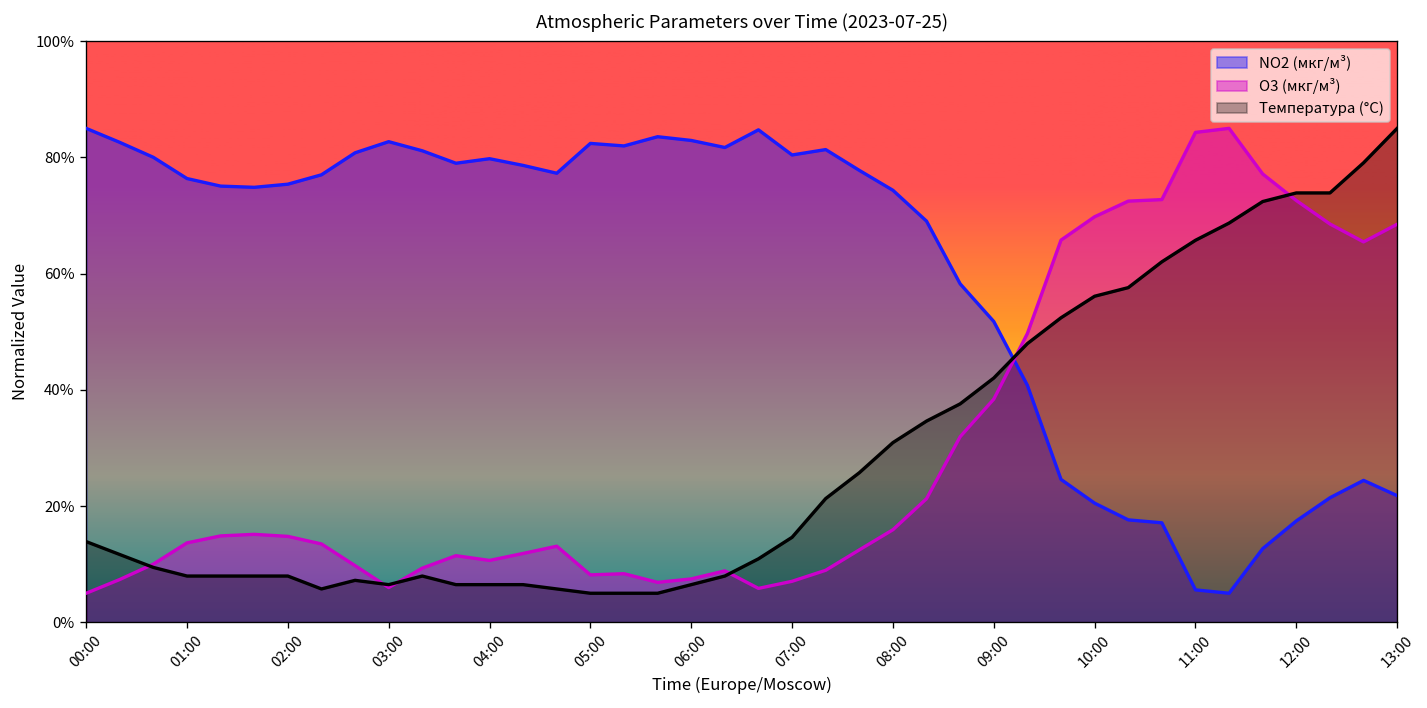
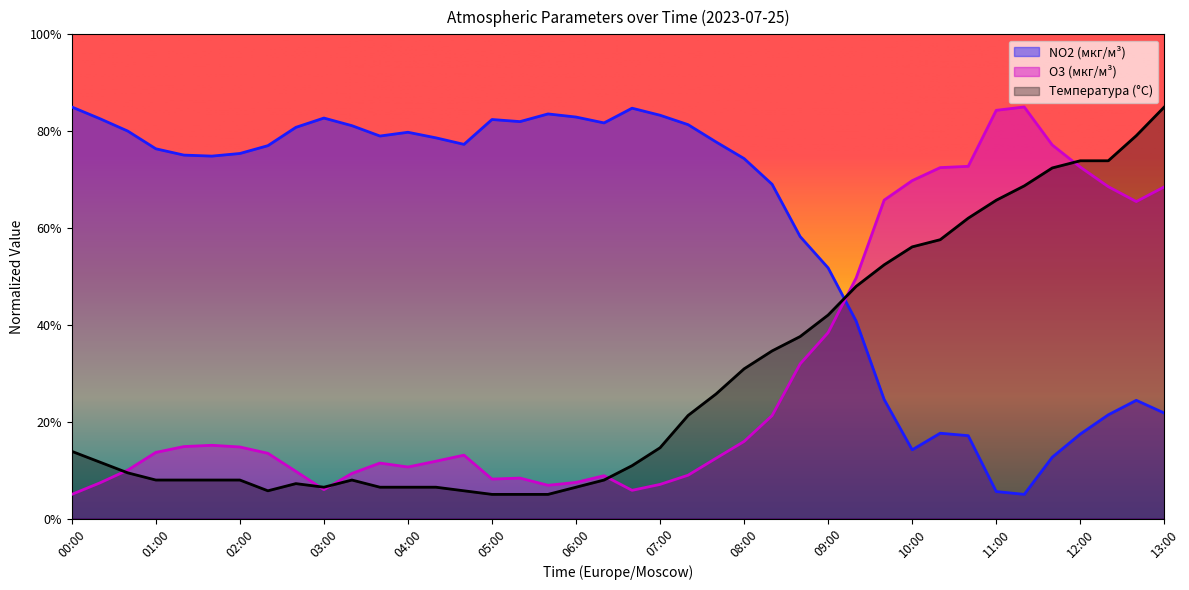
  {
    "NO2 (мкг/м³)": {
      "00:00": "85%",
      "01:00": "76%",
      "02:00": "75%",
      "03:00": "83%",
      "04:00": "80%",
      "05:00": "82%",
      "06:00": "83%",
-     "07:00": "80%",
+     "07:00": "83%",
      "08:00": "74%",
      "09:00": "52%",
-     "10:00": "21%",
+     "10:00": "14%",
      "11:00": "6%",
      "12:00": "17%",
      "13:00": "22%"
    },
    "O3 (мкг/м³)": {
      "00:00": "5%",
      "01:00": "14%",
      "02:00": "15%",
      "04:00": "11%",
      "05:00": "8%",
      "06:00": "7%",
      "07:00": "7%",
      "08:00": "16%",
      "09:00": "38%",
      "10:00": "70%",
      "11:00": "84%",
      "12:00": "73%",
      "13:00": "69%"
    },
    "Температура (°C)": {
      "00:00": "14%",
      "01:00": "8%",
      "02:00": "8%",
      "04:00": "6%",
      "05:00": "5%",
      "06:00": "6%",
      "07:00": "15%",
      "08:00": "31%",
      "09:00": "42%",
      "10:00": "56%",
      "11:00": "66%",
      "12:00": "74%",
      "13:00": "85%"
    }
  }
